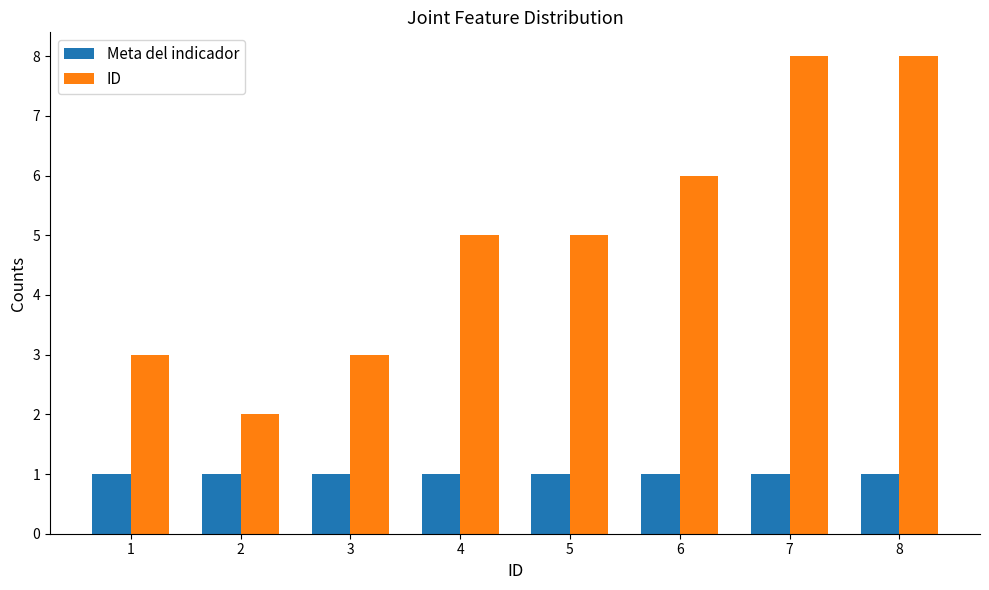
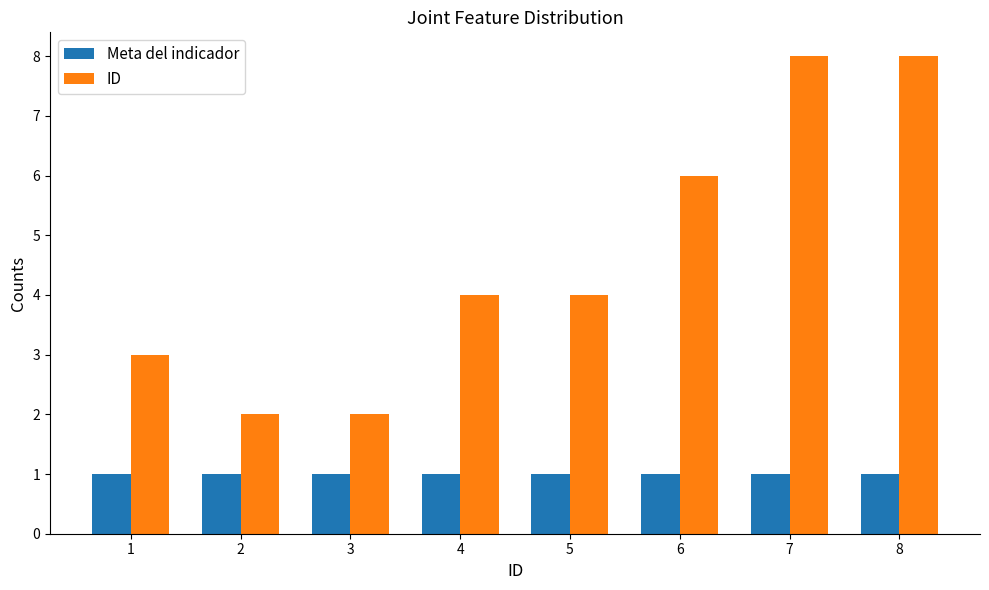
  {
    "Meta del indicador": {
      "1": 1,
      "2": 1,
      "3": 1,
      "4": 1,
      "5": 1,
      "6": 1,
      "7": 1,
      "8": 1
    },
    "ID": {
      "1": 3,
      "2": 2,
-     "3": 3,
-     "4": 5,
-     "5": 5,
+     "3": 2,
+     "4": 4,
+     "5": 4,
      "6": 6,
      "7": 8,
      "8": 8
    }
  }
